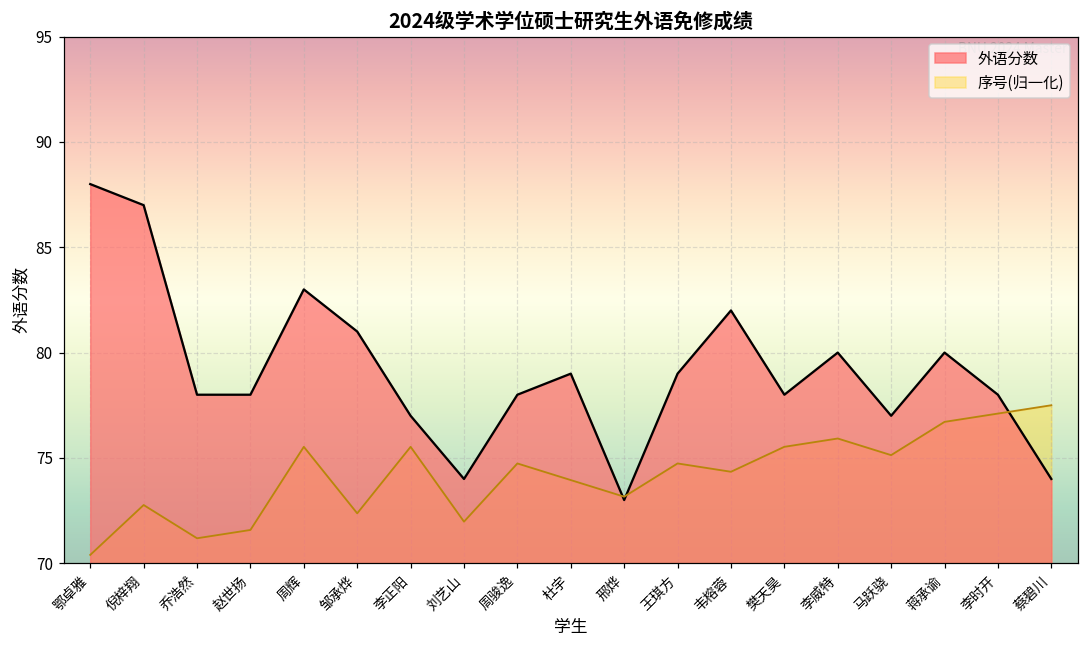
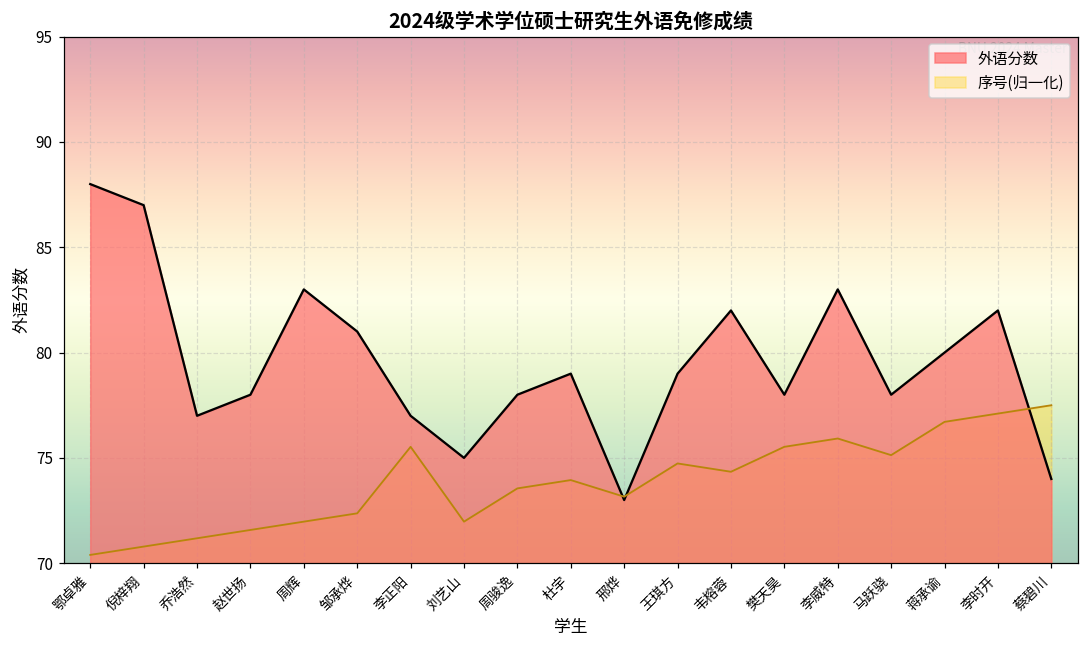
  {
    "外语分数": {
      "鄂卓雅": 88,
      "倪梓翔": 87,
-     "乔浩然": 78,
+     "乔浩然": 77,
      "赵世扬": 78,
      "周辉": 83,
      "邹承烨": 81,
      "李正阳": 77,
-     "刘艺山": 74,
+     "刘艺山": 75,
      "周骏逸": 78,
      "杜宇": 79,
      "邢烨": 73,
      "王琪方": 79,
      "韦榕蓉": 82,
      "樊天昊": 78,
-     "李威特": 80,
-     "马跃骁": 77,
+     "李威特": 83,
+     "马跃骁": 78,
      "蒋承谕": 80,
-     "李时开": 78,
+     "李时开": 82,
      "蔡碧川": 74
    },
    "序号(归一化)": {
      "鄂卓雅": 70.4,
-     "倪梓翔": 72.8,
+     "倪梓翔": 70.8,
      "乔浩然": 71.2,
      "赵世扬": 71.6,
-     "周辉": 75.5,
+     "周辉": 72.0,
      "邹承烨": 72.4,
      "李正阳": 75.5,
      "刘艺山": 72.0,
-     "周骏逸": 74.7,
+     "周骏逸": 73.6,
      "杜宇": 73.9,
      "邢烨": 73.2,
      "王琪方": 74.7,
      "韦榕蓉": 74.3,
      "樊天昊": 75.5,
      "李威特": 75.9,
      "马跃骁": 75.1,
      "蒋承谕": 76.7,
      "李时开": 77.1,
      "蔡碧川": 77.5
    }
  }
